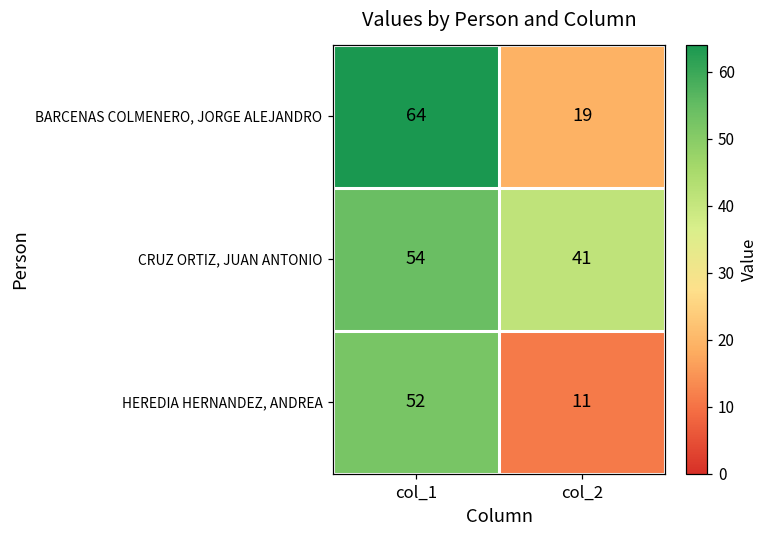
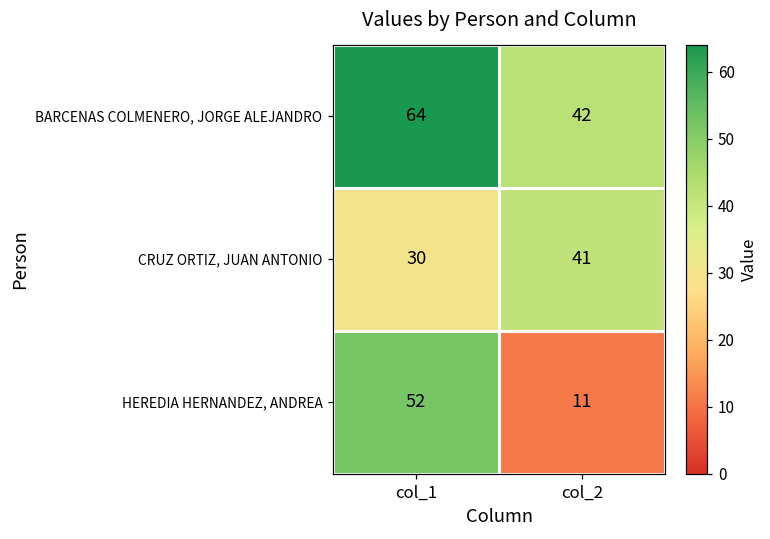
  {
    "BARCENAS COLMENERO, JORGE ALEJANDRO": {
      "col_1": 64,
-     "col_2": 19
+     "col_2": 42
    },
    "CRUZ ORTIZ, JUAN ANTONIO": {
-     "col_1": 54,
+     "col_1": 30,
      "col_2": 41
    },
    "HEREDIA HERNANDEZ, ANDREA": {
      "col_1": 52,
      "col_2": 11
    }
  }
